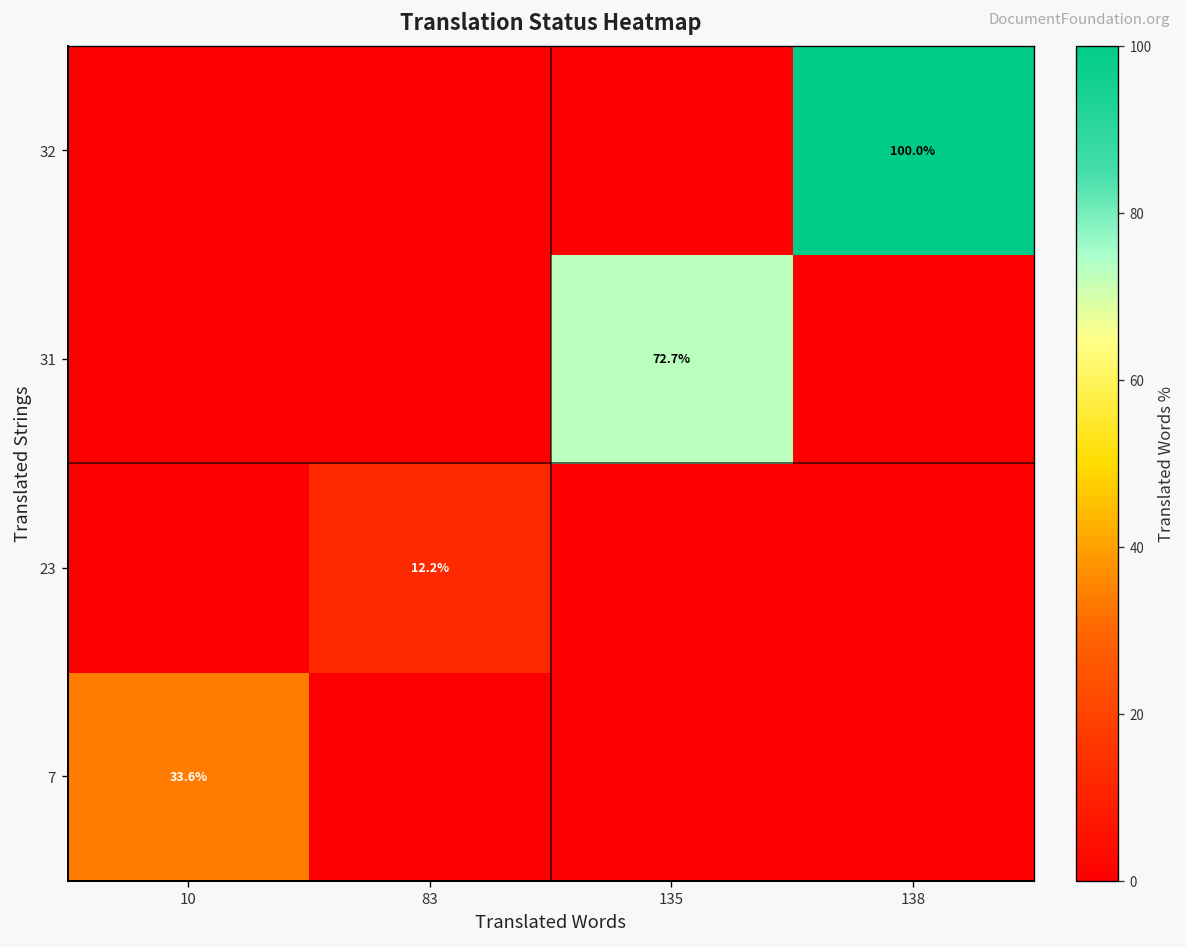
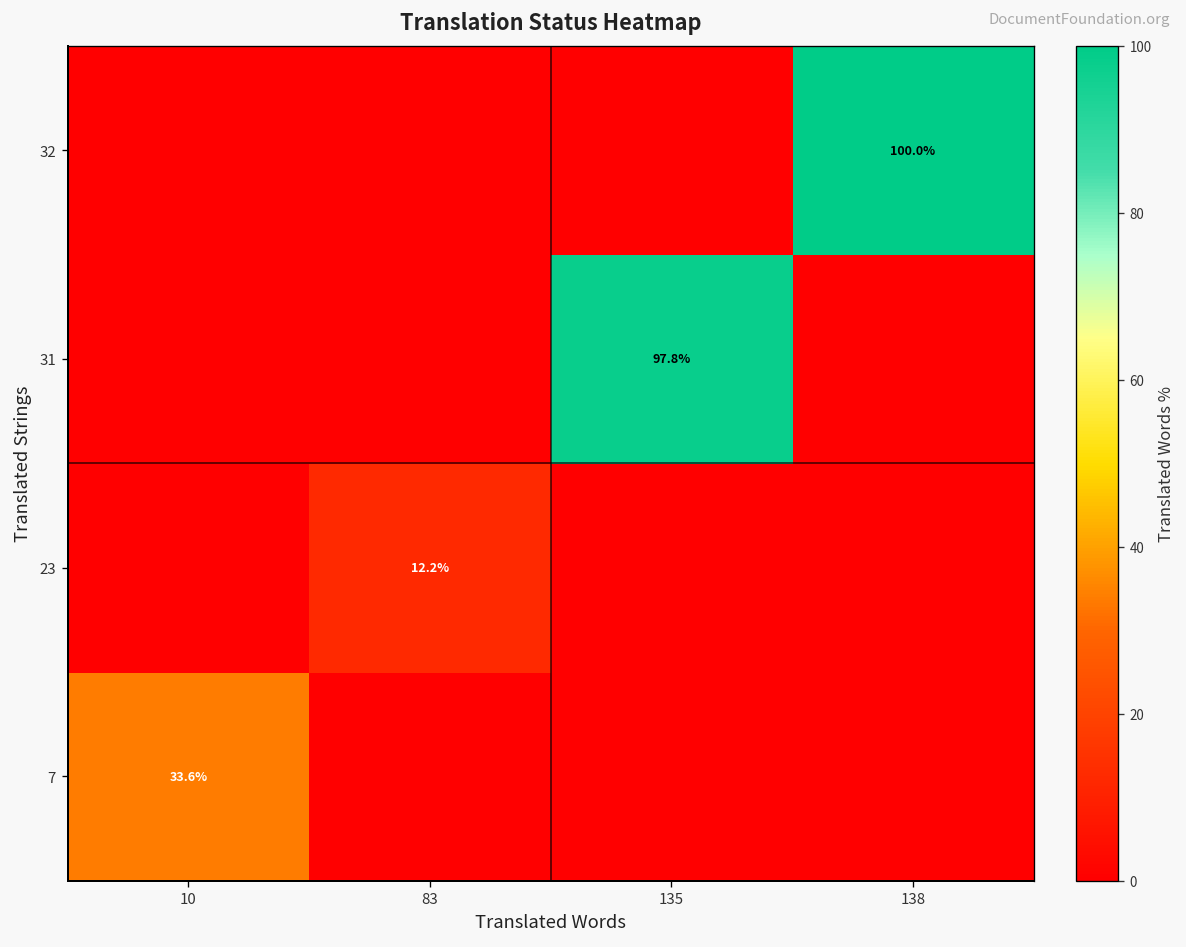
  {
    "32": {
      "138": "100.0%"
    },
    "31": {
-     "135": "72.7%"
+     "135": "97.8%"
    },
    "23": {
      "83": "12.2%"
    },
    "7": {
      "10": "33.6%"
    }
  }
